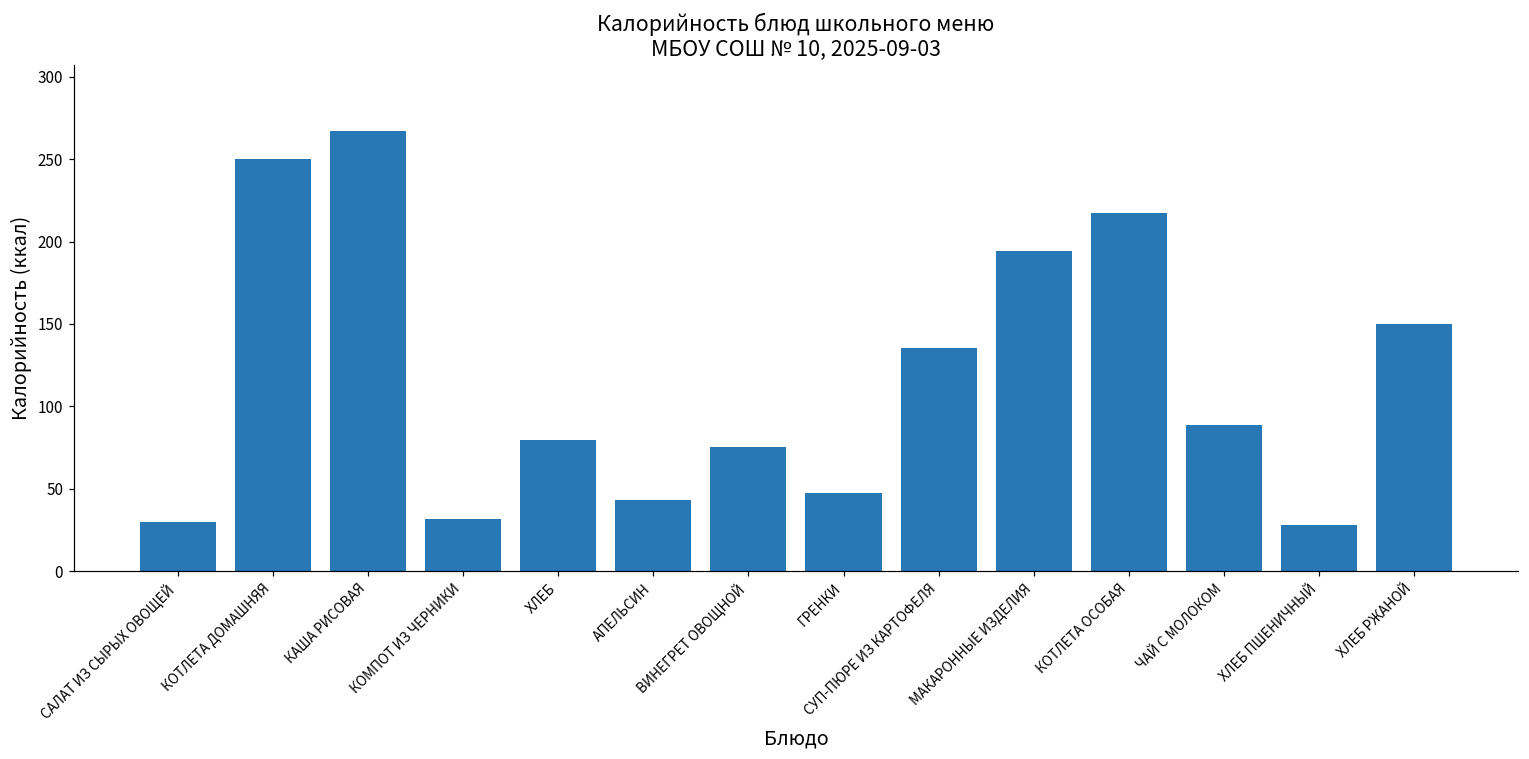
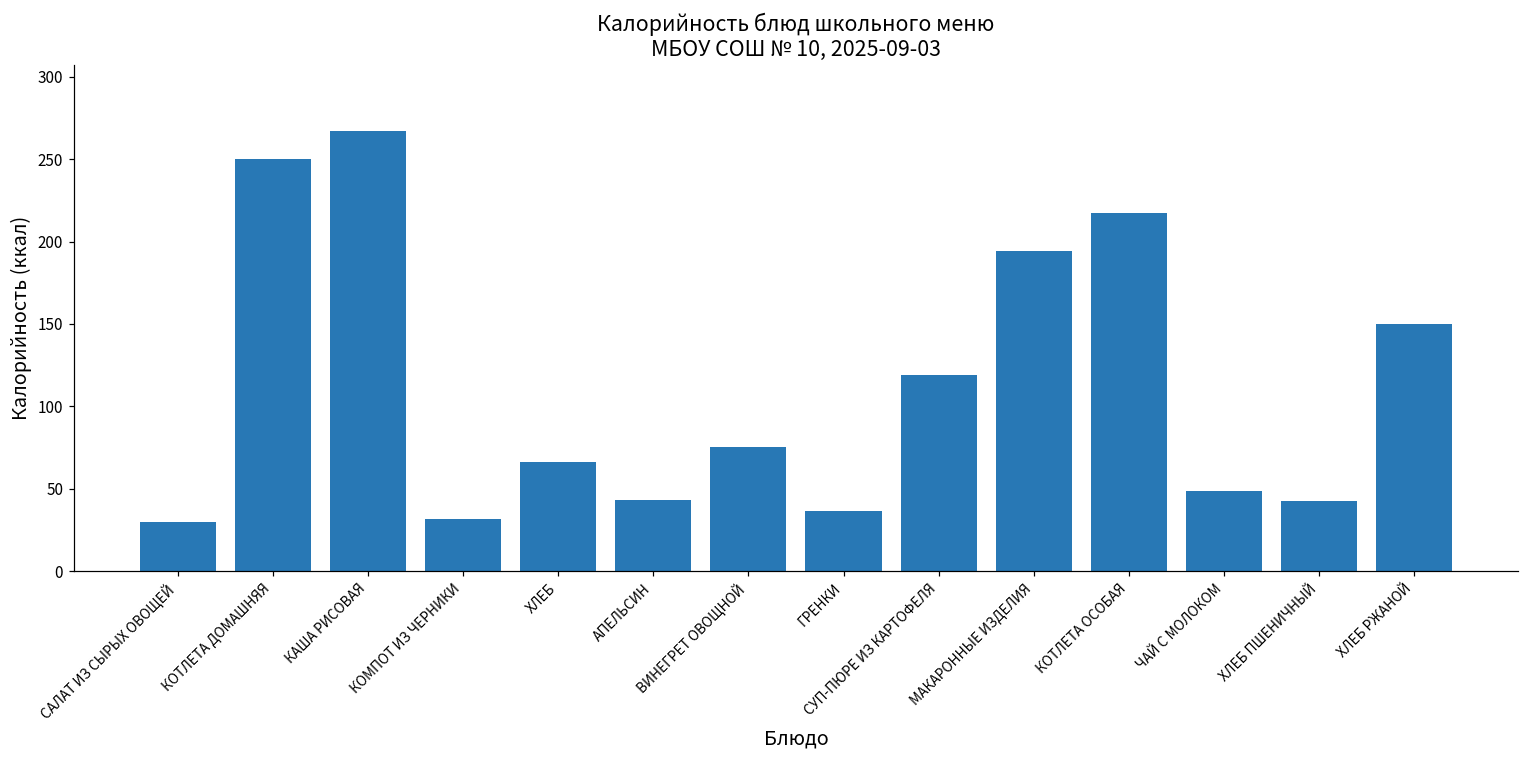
  {
    "САЛАТ ИЗ СЫРЫХ ОВОЩЕЙ": 30,
    "КОТЛЕТА ДОМАШНЯЯ": 250,
    "КАША РИСОВАЯ": 267,
    "КОМПОТ ИЗ ЧЕРНИКИ": 32,
-   "ХЛЕБ": 79,
+   "ХЛЕБ": 66,
    "АПЕЛЬСИН": 43,
    "ВИНЕГРЕТ ОВОЩНОЙ": 75,
-   "ГРЕНКИ": 47,
-   "СУП-ПЮРЕ ИЗ КАРТОФЕЛЯ": 135,
+   "ГРЕНКИ": 36,
+   "СУП-ПЮРЕ ИЗ КАРТОФЕЛЯ": 119,
    "МАКАРОННЫЕ ИЗДЕЛИЯ": 194,
    "КОТЛЕТА ОСОБАЯ": 217,
-   "ЧАЙ С МОЛОКОМ": 88,
-   "ХЛЕБ ПШЕНИЧНЫЙ": 28,
+   "ЧАЙ С МОЛОКОМ": 49,
+   "ХЛЕБ ПШЕНИЧНЫЙ": 43,
    "ХЛЕБ РЖАНОЙ": 150
  }
